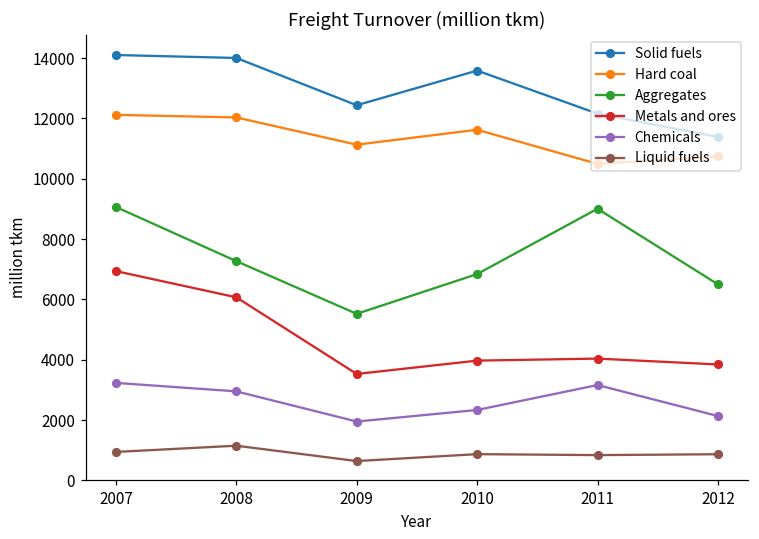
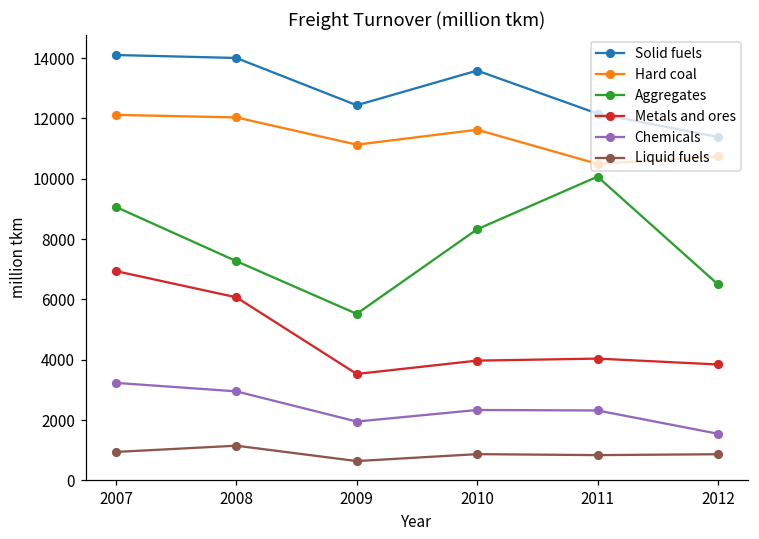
  {
    "Solid fuels": {
      "2007": 14100,
      "2008": 14000,
      "2009": 12400,
      "2010": 13600
    },
    "Hard coal": {
      "2007": 12100,
      "2008": 12000,
      "2009": 11100,
      "2010": 11600
    },
    "Aggregates": {
      "2007": 9100,
      "2008": 7300,
      "2009": 5500,
-     "2010": 6800,
-     "2011": 9000,
+     "2010": 8300,
+     "2011": 10100,
      "2012": 6500
    },
    "Metals and ores": {
      "2007": 6900,
      "2008": 6100,
      "2009": 3500,
      "2010": 4000,
      "2011": 4000,
      "2012": 3800
    },
    "Chemicals": {
      "2007": 3200,
      "2008": 3000,
      "2009": 2000,
      "2010": 2300,
-     "2011": 3200,
-     "2012": 2100
+     "2011": 2300,
+     "2012": 1500
    },
    "Liquid fuels": {
      "2007": 900,
      "2008": 1200,
      "2009": 600,
      "2010": 900,
      "2011": 800,
      "2012": 900
    }
  }
